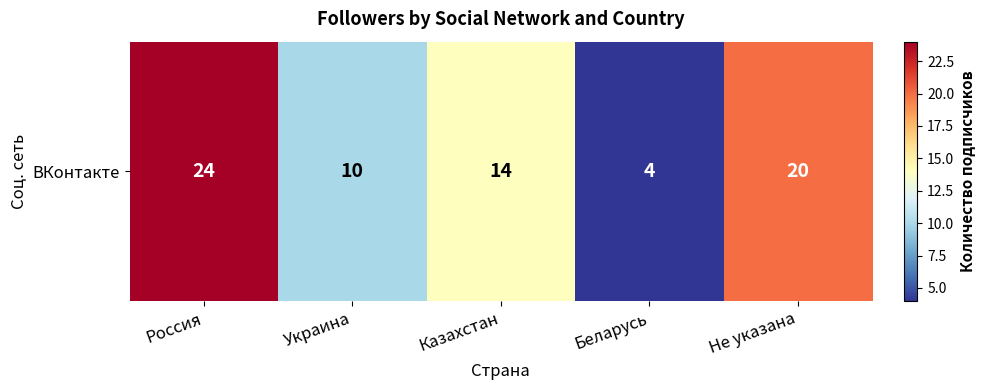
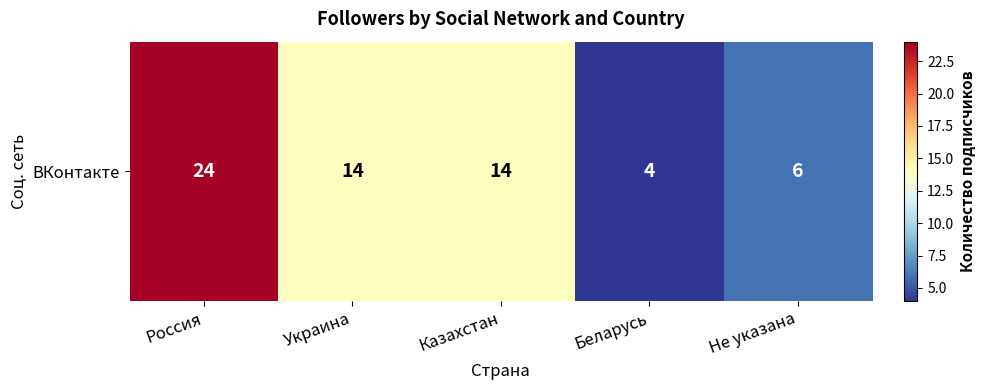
  {
    "ВКонтакте": {
      "Россия": 24,
-     "Украина": 10,
+     "Украина": 14,
      "Казахстан": 14,
      "Беларусь": 4,
-     "Не указана": 20
+     "Не указана": 6
    }
  }
